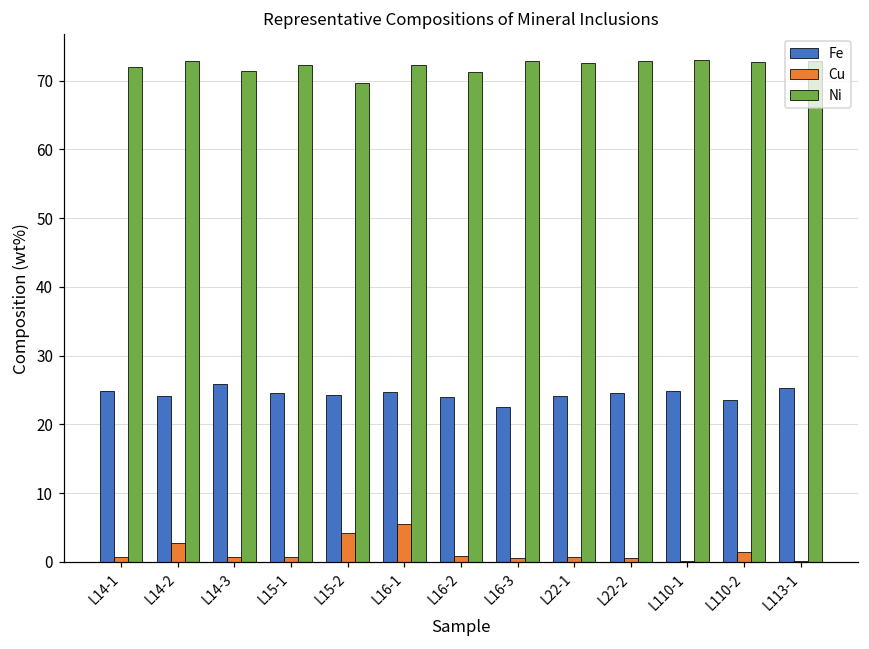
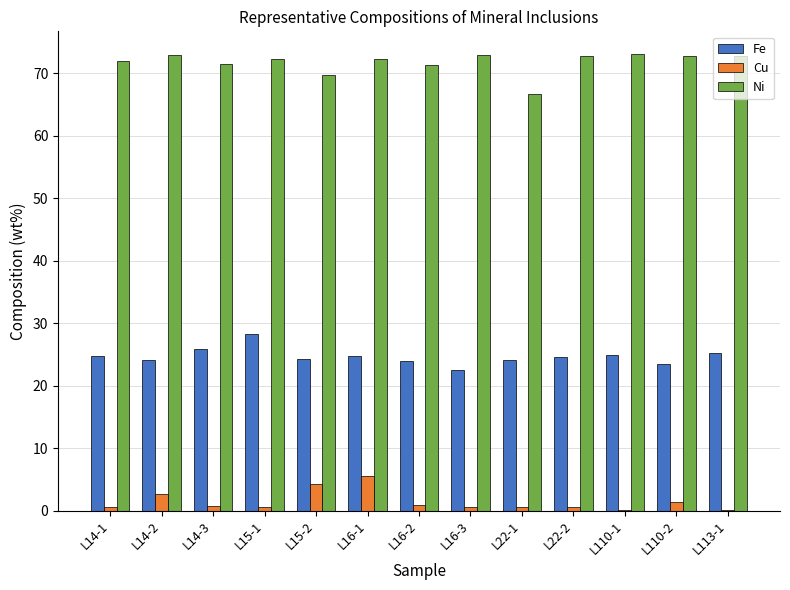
  {
    "Fe": {
      "L14-1": 25,
      "L14-2": 24,
      "L14-3": 26,
-     "L15-1": 25,
+     "L15-1": 28,
      "L15-2": 24,
      "L16-1": 25,
      "L16-2": 24,
      "L16-3": 23,
      "L22-1": 24,
      "L22-2": 25,
      "L110-1": 25,
      "L110-2": 24,
      "L113-1": 25
    },
    "Cu": {
      "L14-1": 1,
      "L14-2": 3,
      "L14-3": 1,
      "L15-1": 1,
      "L15-2": 4,
      "L16-1": 6,
      "L16-2": 1,
      "L16-3": 1,
      "L22-1": 1,
      "L22-2": 1,
      "L110-2": 1
    },
    "Ni": {
      "L14-1": 72,
      "L14-2": 73,
      "L14-3": 71,
      "L15-1": 72,
      "L15-2": 70,
      "L16-1": 72,
      "L16-2": 71,
      "L16-3": 73,
-     "L22-1": 73,
+     "L22-1": 67,
      "L22-2": 73,
      "L110-1": 73,
      "L110-2": 73
    }
  }
